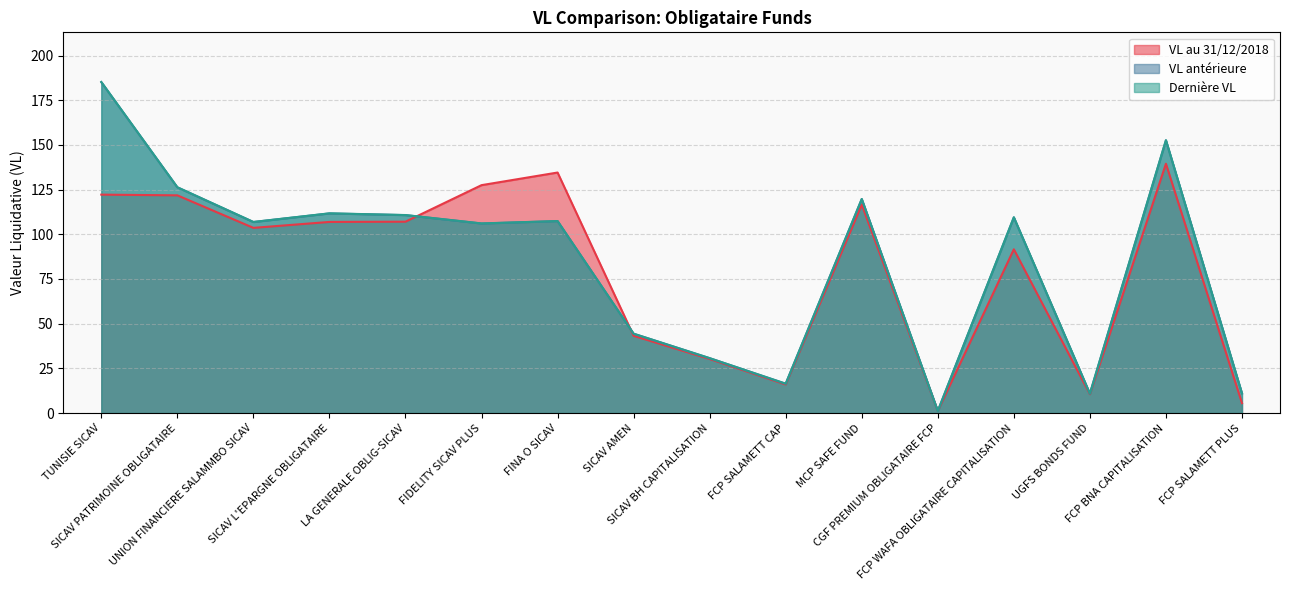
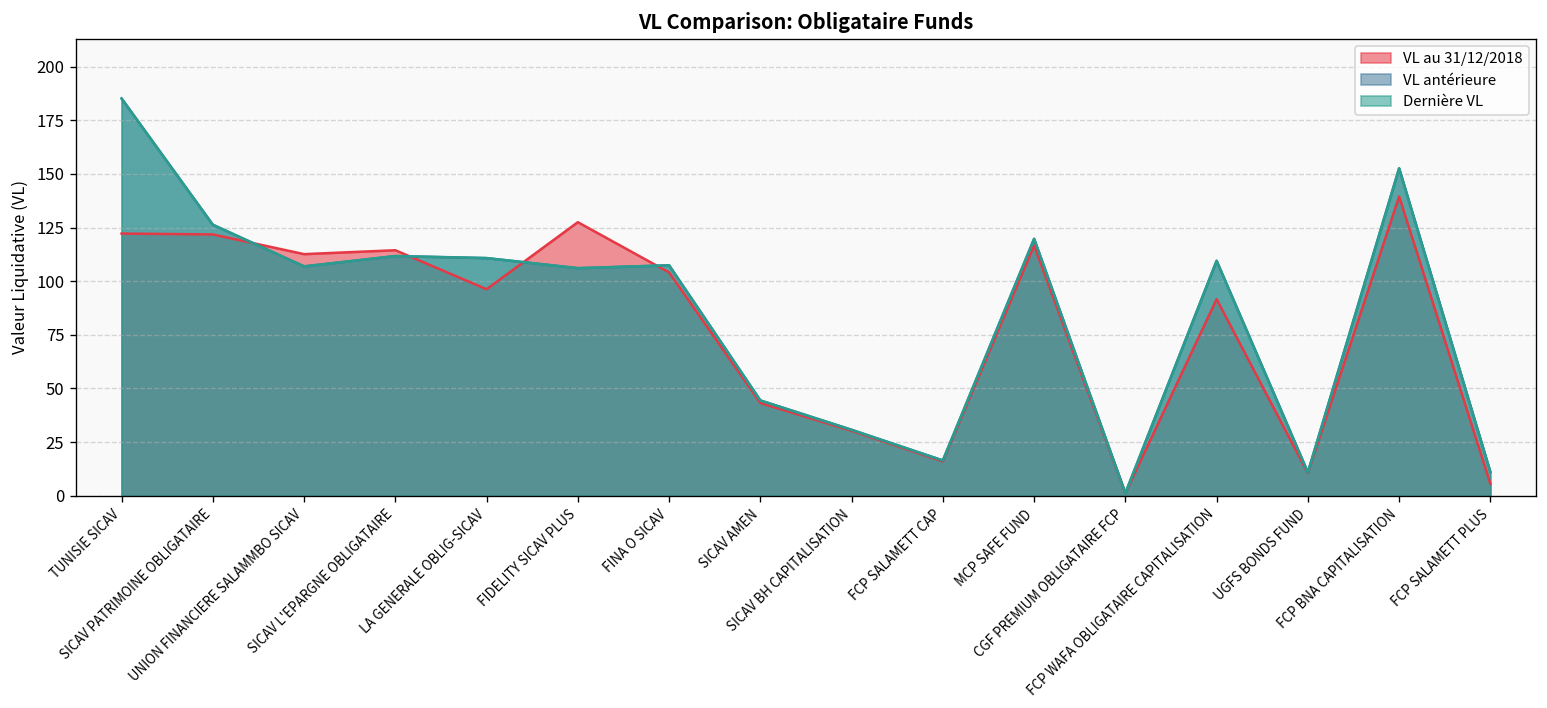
  {
    "VL au 31/12/2018": {
      "TUNISIE SICAV": 122,
      "SICAV PATRIMOINE OBLIGATAIRE": 122,
-     "UNION FINANCIERE SALAMMBO SICAV": 104,
-     "SICAV L'EPARGNE OBLIGATAIRE": 107,
-     "LA GENERALE OBLIG-SICAV": 107,
+     "UNION FINANCIERE SALAMMBO SICAV": 113,
+     "SICAV L'EPARGNE OBLIGATAIRE": 114,
+     "LA GENERALE OBLIG-SICAV": 96,
      "FIDELITY SICAV PLUS": 127,
-     "FINA O SICAV": 135,
+     "FINA O SICAV": 104,
      "MCP SAFE FUND": 117,
      "FCP WAFA OBLIGATAIRE CAPITALISATION": 92,
      "FCP BNA CAPITALISATION": 139,
      "FCP SALAMETT PLUS": 6
    }
  }
